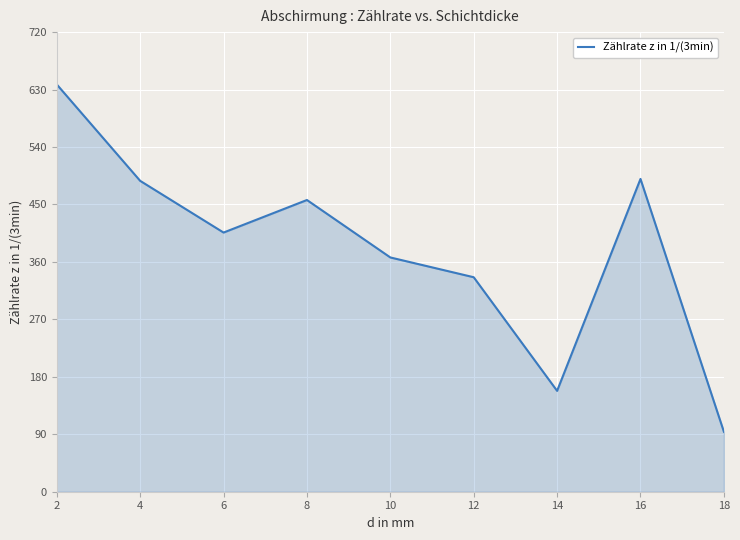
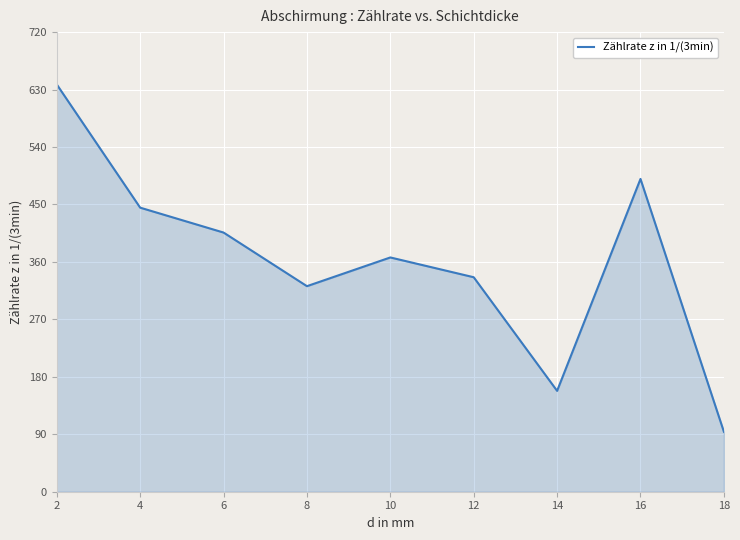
  {
    "2": 640,
-   "4": 490,
+   "4": 450,
    "6": 410,
-   "8": 460,
+   "8": 320,
    "10": 370,
    "12": 340,
    "14": 160,
    "16": 490,
    "18": 90
  }
